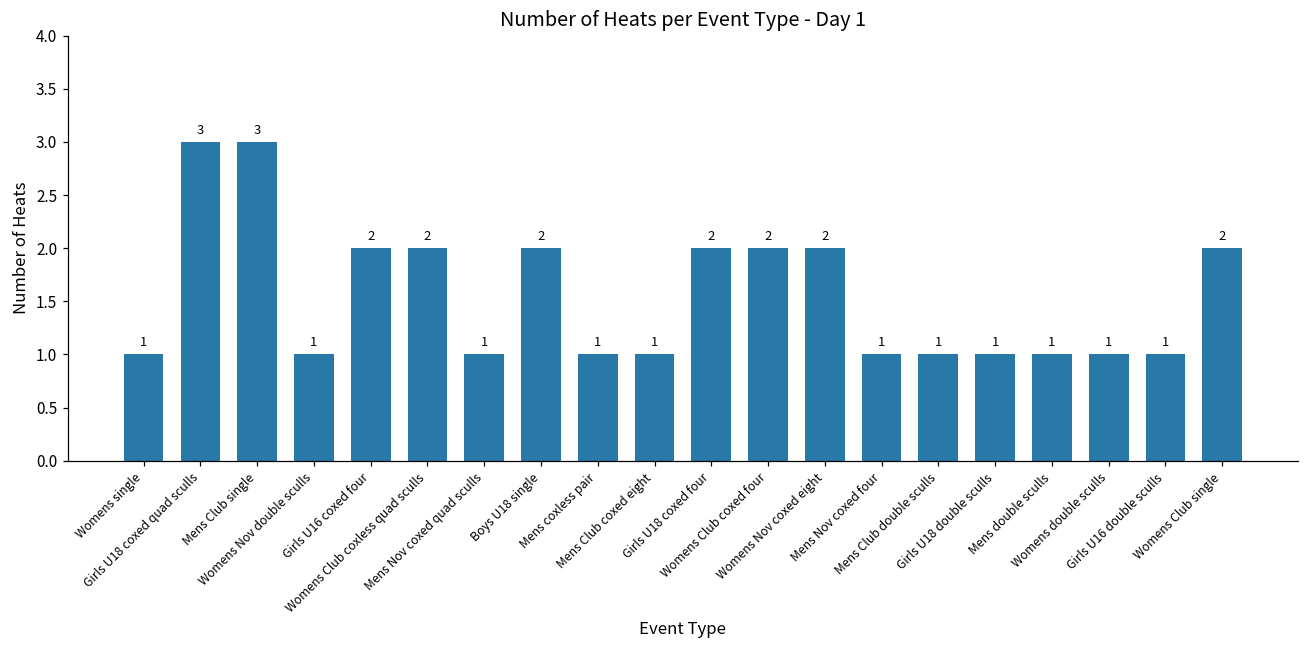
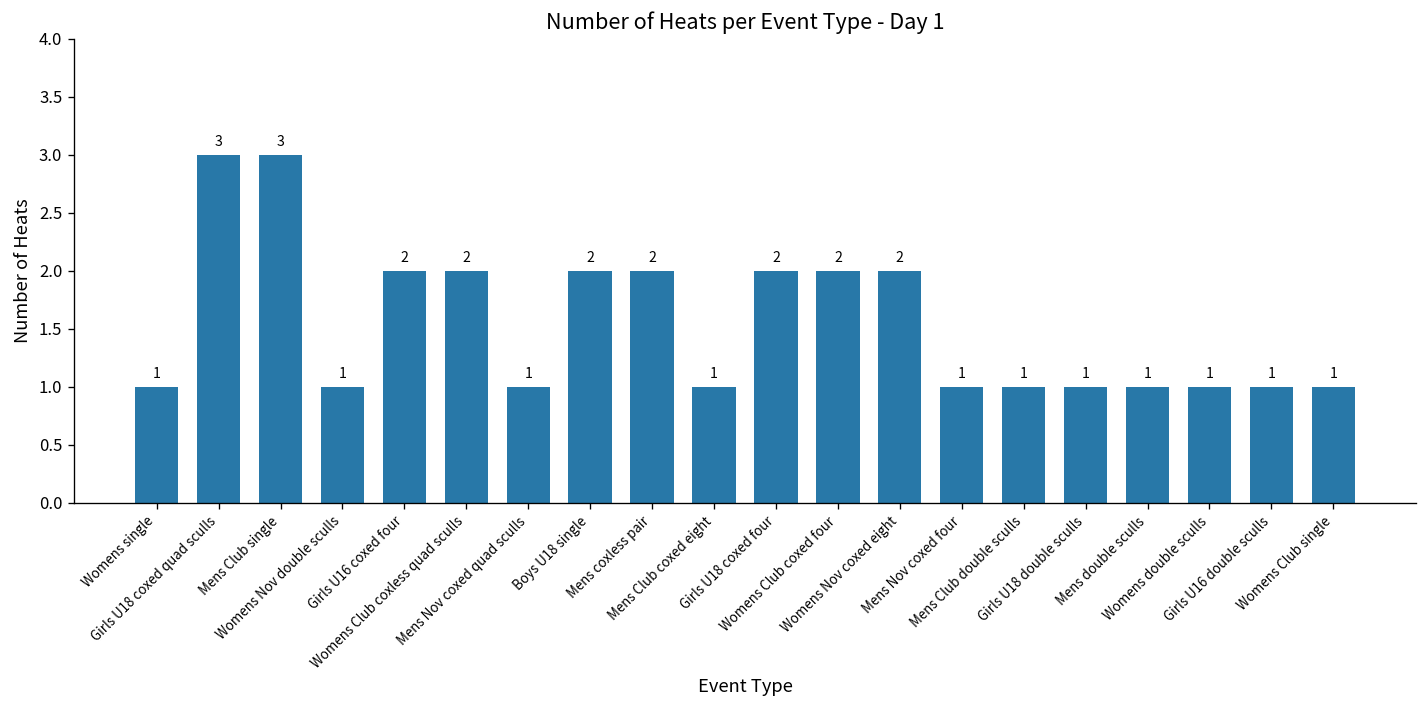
  {
    "Womens single": 1,
    "Girls U18 coxed quad sculls": 3,
    "Mens Club single": 3,
    "Womens Nov double sculls": 1,
    "Girls U16 coxed four": 2,
    "Womens Club coxless quad sculls": 2,
    "Mens Nov coxed quad sculls": 1,
    "Boys U18 single": 2,
-   "Mens coxless pair": 1,
+   "Mens coxless pair": 2,
    "Mens Club coxed eight": 1,
    "Girls U18 coxed four": 2,
    "Womens Club coxed four": 2,
    "Womens Nov coxed eight": 2,
    "Mens Nov coxed four": 1,
    "Mens Club double sculls": 1,
    "Girls U18 double sculls": 1,
    "Mens double sculls": 1,
    "Womens double sculls": 1,
    "Girls U16 double sculls": 1,
-   "Womens Club single": 2
+   "Womens Club single": 1
  }
